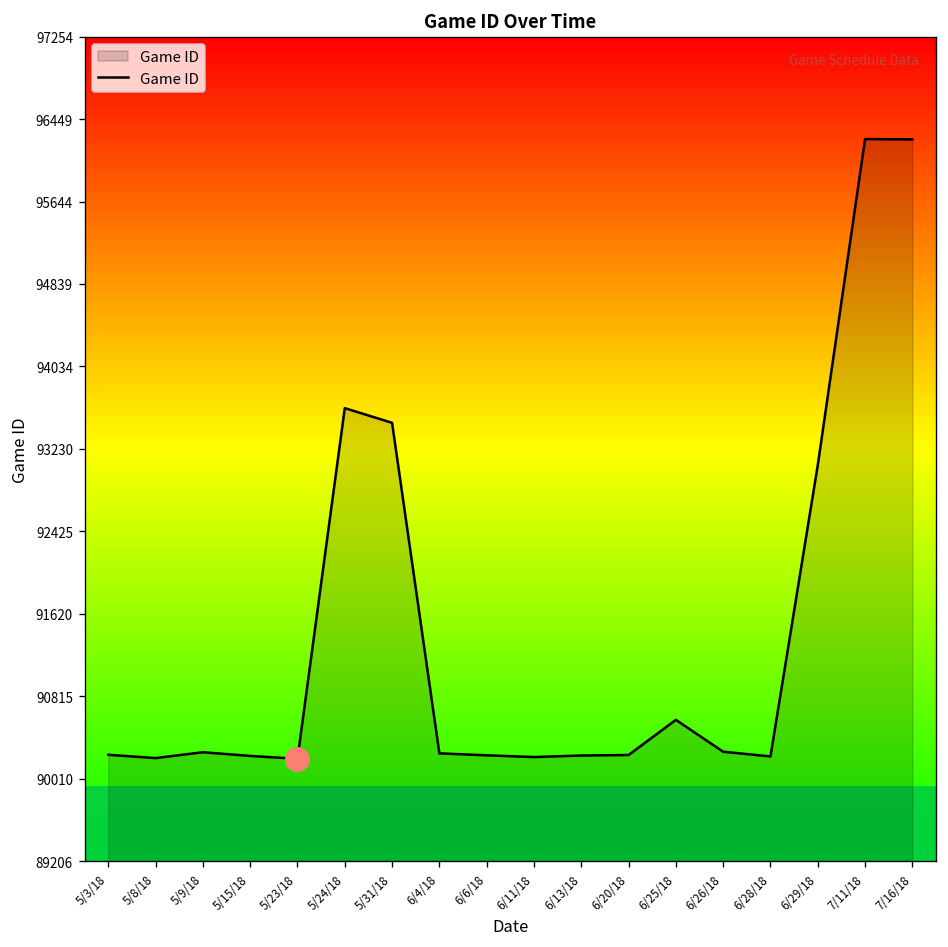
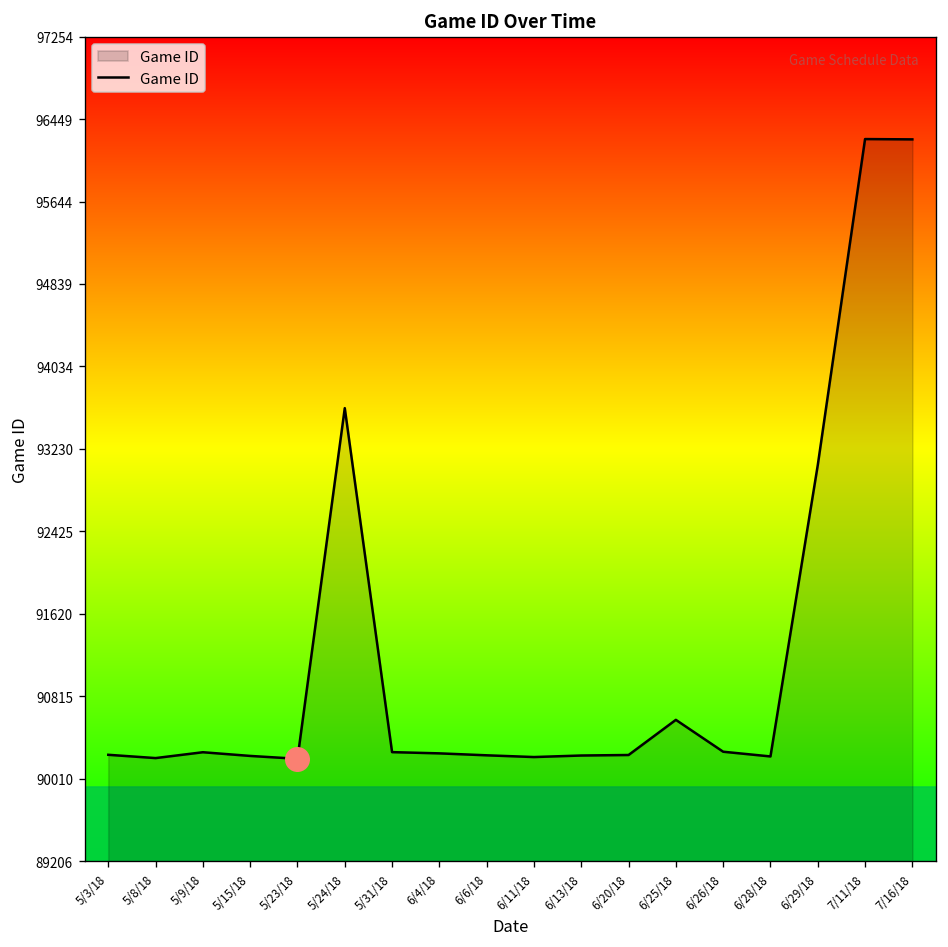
  {
    "Game ID": {
      "5/3/18": 90200,
      "5/8/18": 90200,
      "5/9/18": 90300,
      "5/15/18": 90200,
      "5/24/18": 93600,
-     "5/31/18": 93500,
+     "5/31/18": 90300,
      "6/4/18": 90300,
      "6/6/18": 90200,
      "6/11/18": 90200,
      "6/13/18": 90200,
      "6/20/18": 90200,
      "6/25/18": 90600,
      "6/26/18": 90300,
      "6/28/18": 90200,
      "6/29/18": 93100,
      "7/11/18": 96300,
      "7/16/18": 96300
    }
  }
